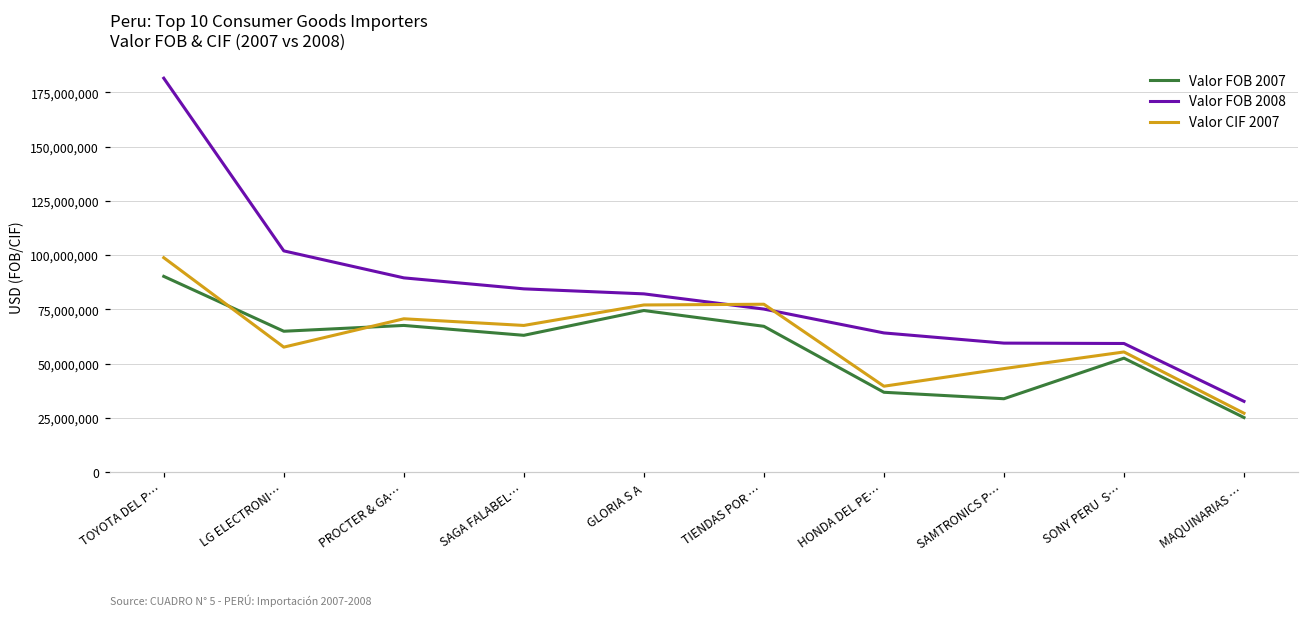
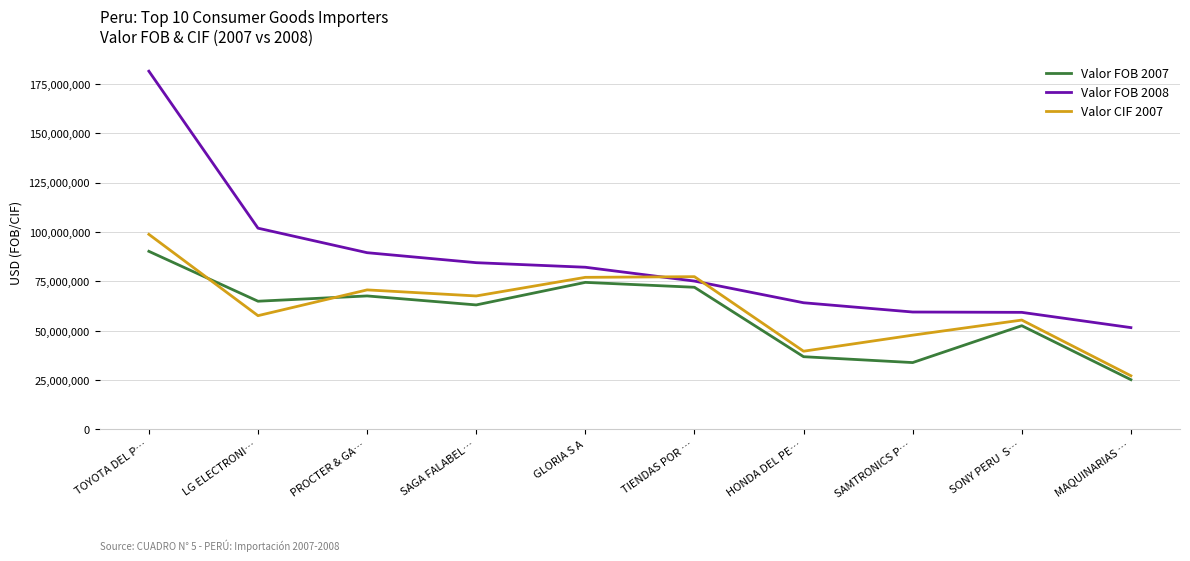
  {
    "Valor FOB 2007": {
      "TOYOTA DEL P…": "90,000,000",
      "LG ELECTRONI…": "65,000,000",
      "PROCTER & GA…": "68,000,000",
      "SAGA FALABEL…": "63,000,000",
      "GLORIA S A": "75,000,000",
-     "TIENDAS POR …": "67,000,000",
+     "TIENDAS POR …": "72,000,000",
      "HONDA DEL PE…": "37,000,000",
      "SAMTRONICS P…": "34,000,000",
      "SONY PERU S…": "53,000,000",
      "MAQUINARIAS …": "25,000,000"
    },
    "Valor FOB 2008": {
      "TOYOTA DEL P…": "182,000,000",
      "LG ELECTRONI…": "102,000,000",
      "PROCTER & GA…": "90,000,000",
      "SAGA FALABEL…": "84,000,000",
      "GLORIA S A": "82,000,000",
      "TIENDAS POR …": "75,000,000",
      "HONDA DEL PE…": "64,000,000",
      "SAMTRONICS P…": "59,000,000",
      "SONY PERU S…": "59,000,000",
-     "MAQUINARIAS …": "33,000,000"
+     "MAQUINARIAS …": "52,000,000"
    },
    "Valor CIF 2007": {
      "TOYOTA DEL P…": "99,000,000",
      "LG ELECTRONI…": "58,000,000",
      "PROCTER & GA…": "71,000,000",
      "SAGA FALABEL…": "68,000,000",
      "GLORIA S A": "77,000,000",
      "TIENDAS POR …": "77,000,000",
      "HONDA DEL PE…": "40,000,000",
      "SAMTRONICS P…": "48,000,000",
      "SONY PERU S…": "55,000,000",
      "MAQUINARIAS …": "27,000,000"
    }
  }
